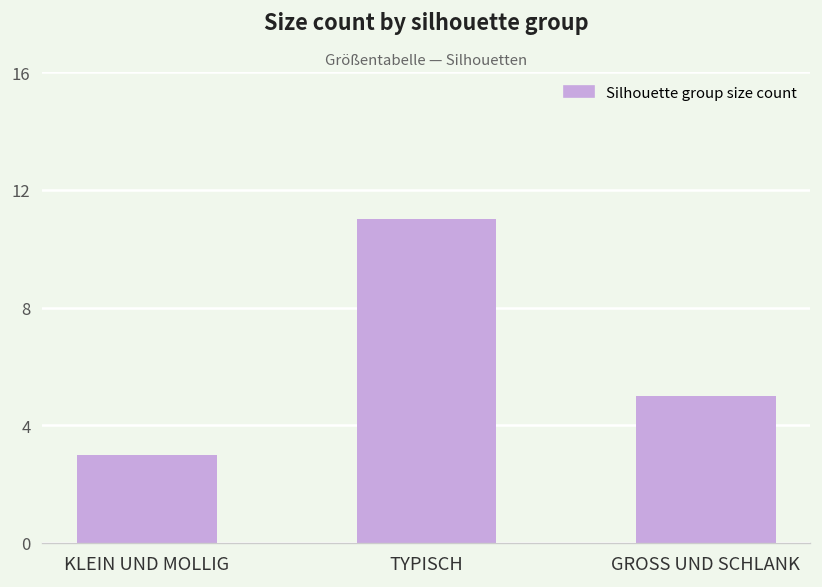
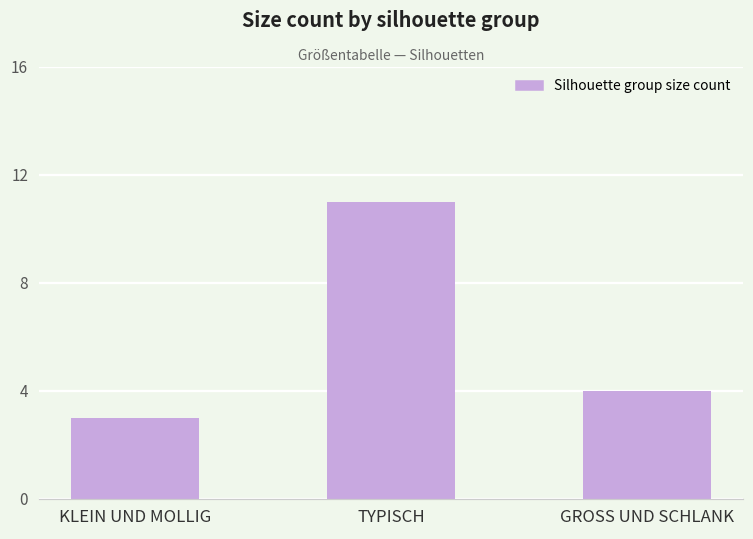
  {
    "KLEIN UND MOLLIG": 3,
    "TYPISCH": 11,
-   "GROSS UND SCHLANK": 5
+   "GROSS UND SCHLANK": 4
  }
